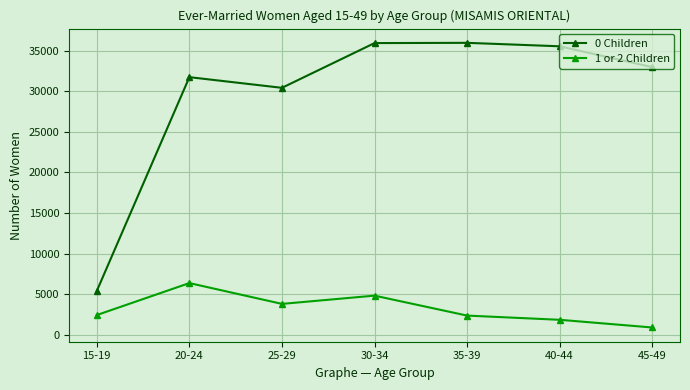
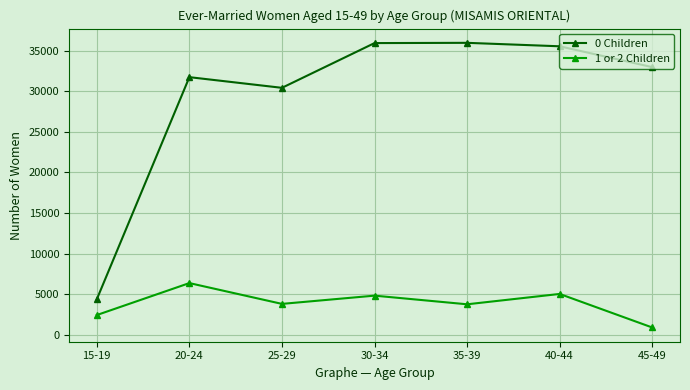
  {
    "0 Children": {
-     "15-19": 5000,
+     "15-19": 4000,
      "20-24": 32000,
      "25-29": 30000,
      "30-34": 36000,
      "35-39": 36000
    },
    "1 or 2 Children": {
      "15-19": 2000,
      "20-24": 6000,
      "25-29": 4000,
      "30-34": 5000,
-     "35-39": 2000,
-     "40-44": 2000,
+     "35-39": 4000,
+     "40-44": 5000,
      "45-49": 1000
    }
  }
